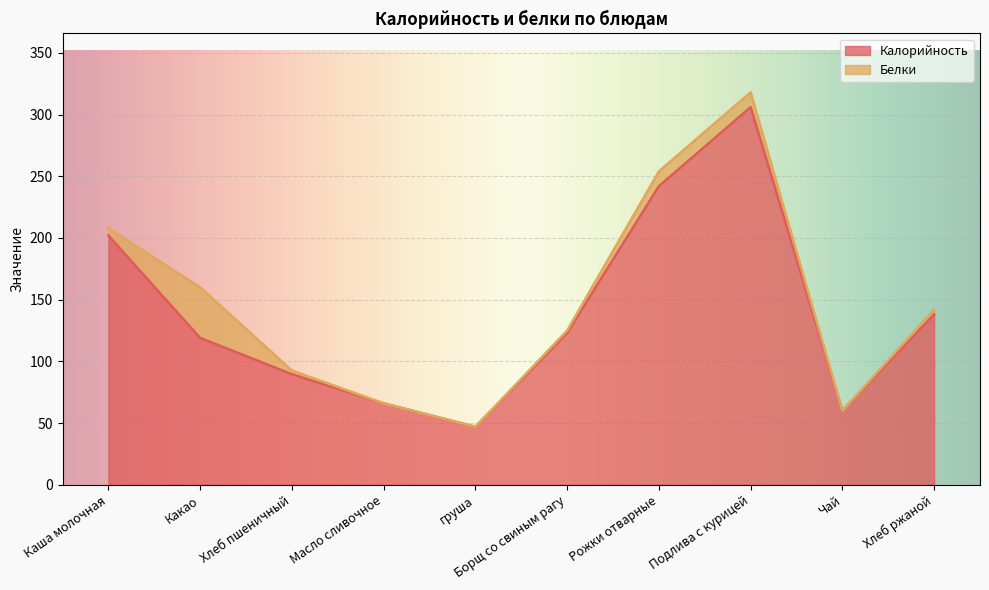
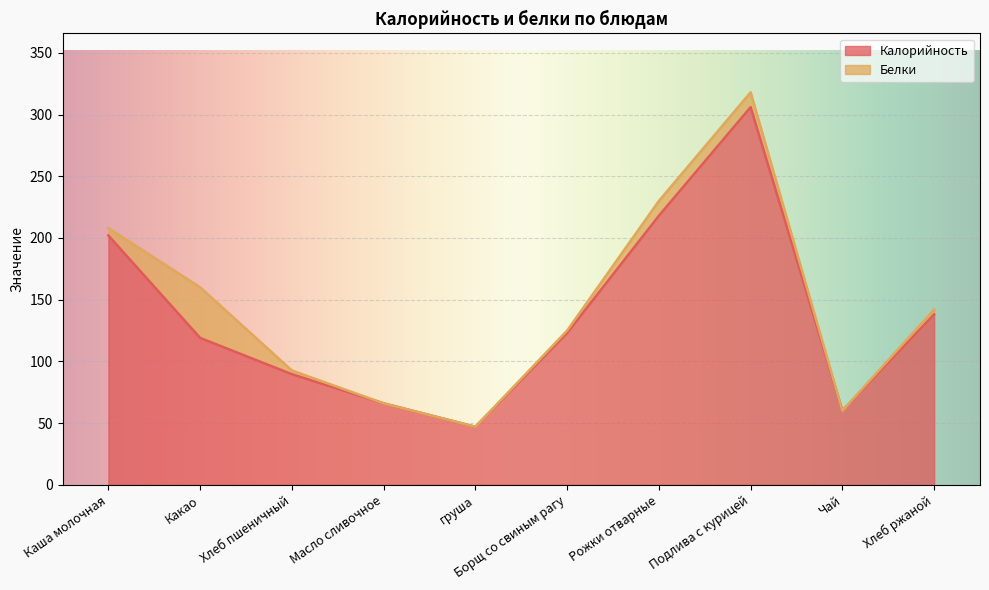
  {
    "Калорийность": {
      "Каша молочная": 202,
      "Какао": 119,
      "Хлеб пшеничный": 90,
-     "Рожки отварные": 242,
+     "Рожки отварные": 218,
      "Подлива с курицей": 306,
      "Хлеб ржаной": 138
    },
    "Белки": {
      "Каша молочная": 6,
      "Какао": 41,
      "Хлеб пшеничный": 3,
      "Рожки отварные": 12,
      "Подлива с курицей": 12,
      "Хлеб ржаной": 4
    }
  }
